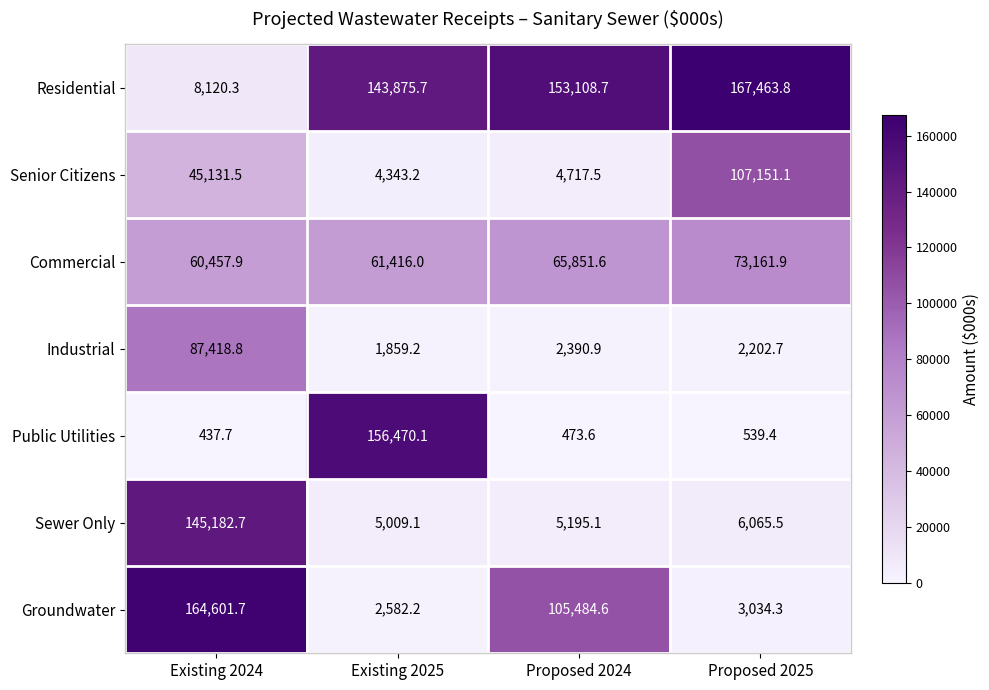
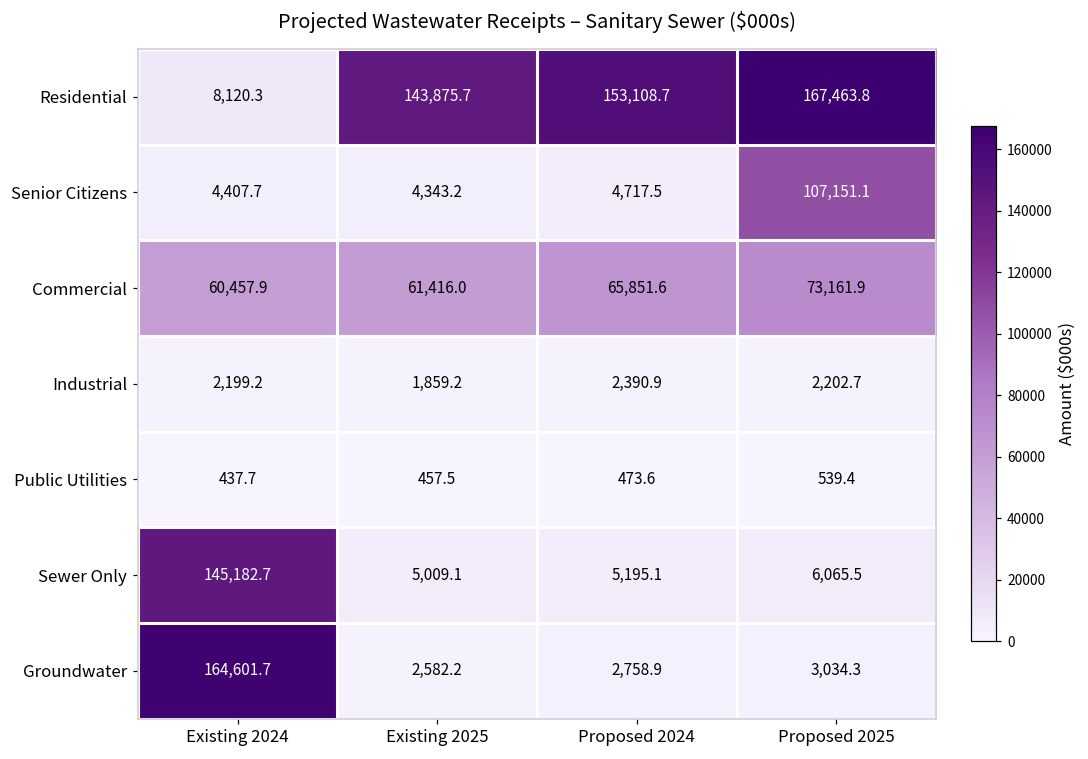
  {
    "Residential": {
      "Existing 2024": "8,120.3",
      "Existing 2025": "143,875.7",
      "Proposed 2024": "153,108.7",
      "Proposed 2025": "167,463.8"
    },
    "Senior Citizens": {
-     "Existing 2024": "45,131.5",
+     "Existing 2024": "4,407.7",
      "Existing 2025": "4,343.2",
      "Proposed 2024": "4,717.5",
      "Proposed 2025": "107,151.1"
    },
    "Commercial": {
      "Existing 2024": "60,457.9",
      "Existing 2025": "61,416.0",
      "Proposed 2024": "65,851.6",
      "Proposed 2025": "73,161.9"
    },
    "Industrial": {
-     "Existing 2024": "87,418.8",
+     "Existing 2024": "2,199.2",
      "Existing 2025": "1,859.2",
      "Proposed 2024": "2,390.9",
      "Proposed 2025": "2,202.7"
    },
    "Public Utilities": {
      "Existing 2024": "437.7",
-     "Existing 2025": "156,470.1",
+     "Existing 2025": "457.5",
      "Proposed 2024": "473.6",
      "Proposed 2025": "539.4"
    },
    "Sewer Only": {
      "Existing 2024": "145,182.7",
      "Existing 2025": "5,009.1",
      "Proposed 2024": "5,195.1",
      "Proposed 2025": "6,065.5"
    },
    "Groundwater": {
      "Existing 2024": "164,601.7",
      "Existing 2025": "2,582.2",
-     "Proposed 2024": "105,484.6",
+     "Proposed 2024": "2,758.9",
      "Proposed 2025": "3,034.3"
    }
  }
